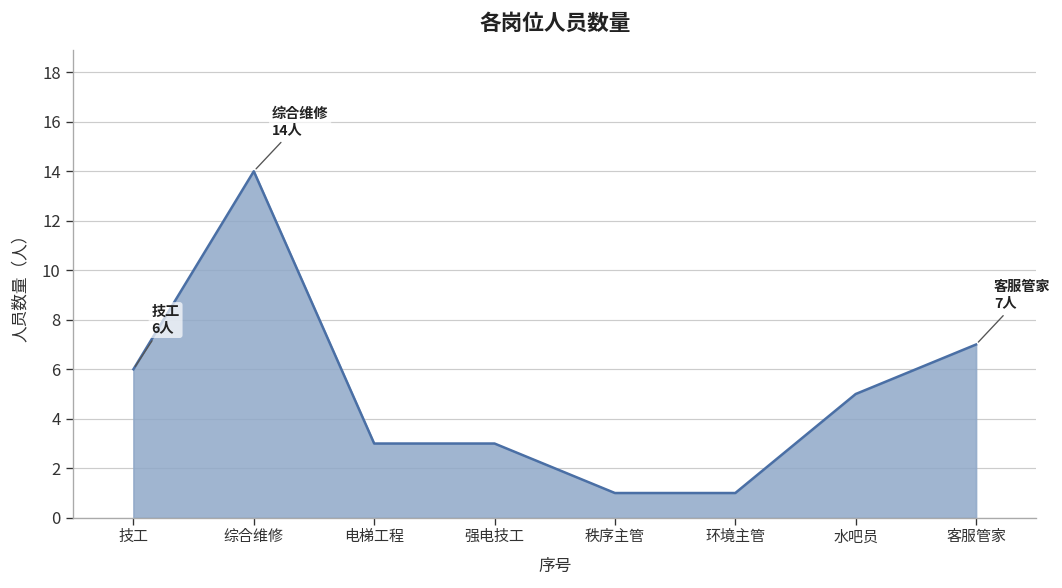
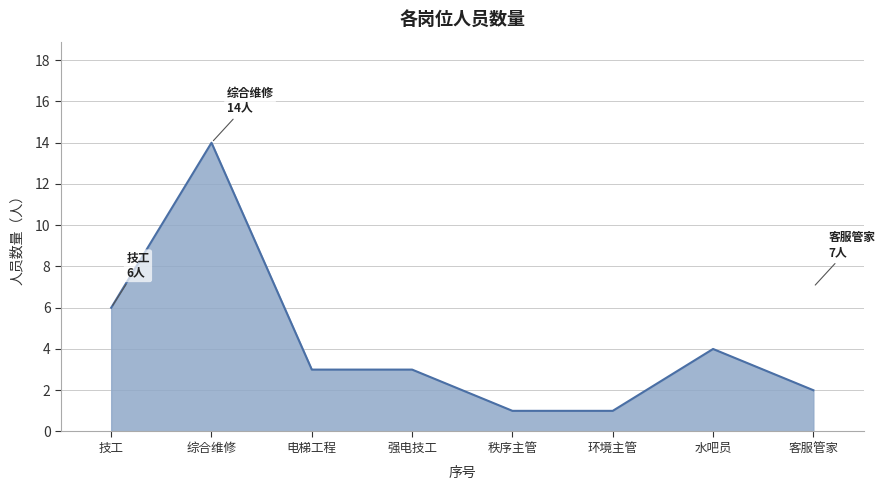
  {
    "电梯工程": 3,
    "强电技工": 3,
    "秩序主管": 1,
    "环境主管": 1,
-   "水吧员": 5,
-   "客服管家": 7
+   "水吧员": 4,
+   "客服管家": 2
  }
